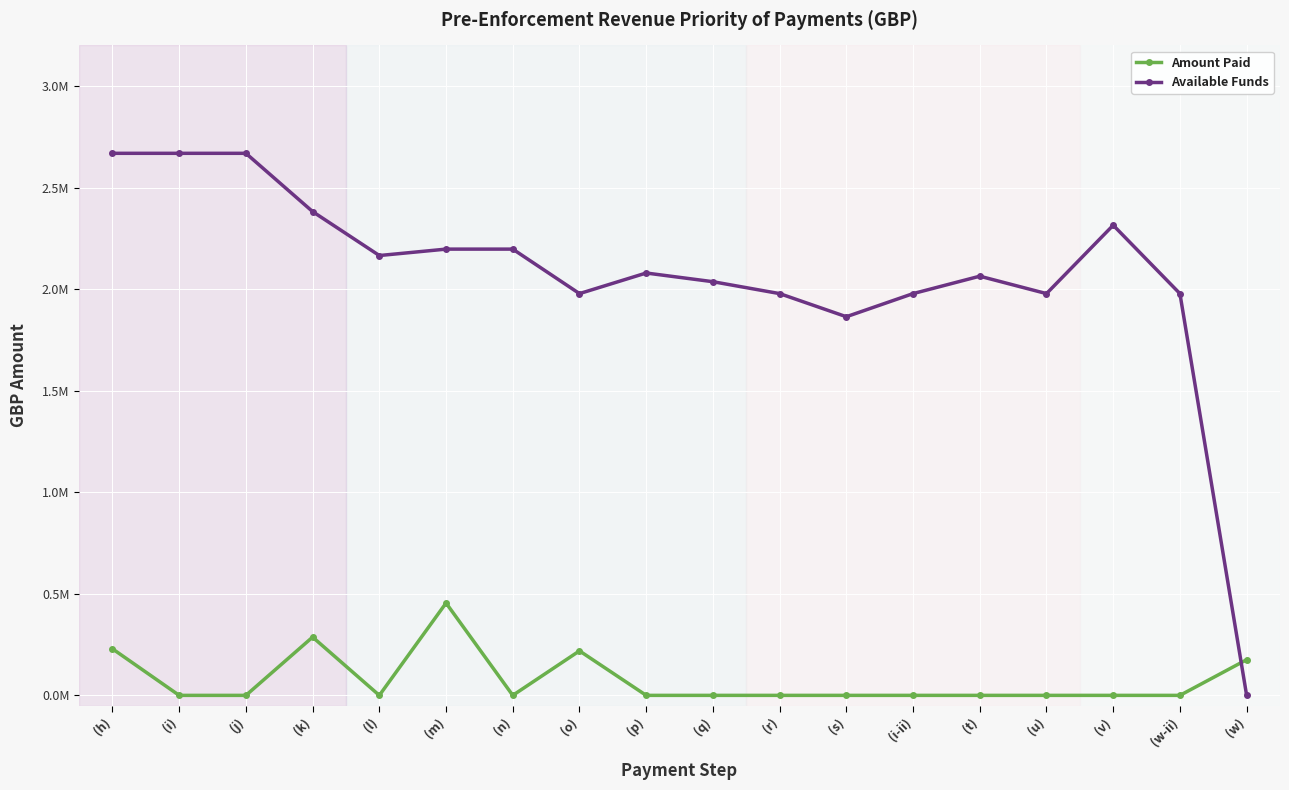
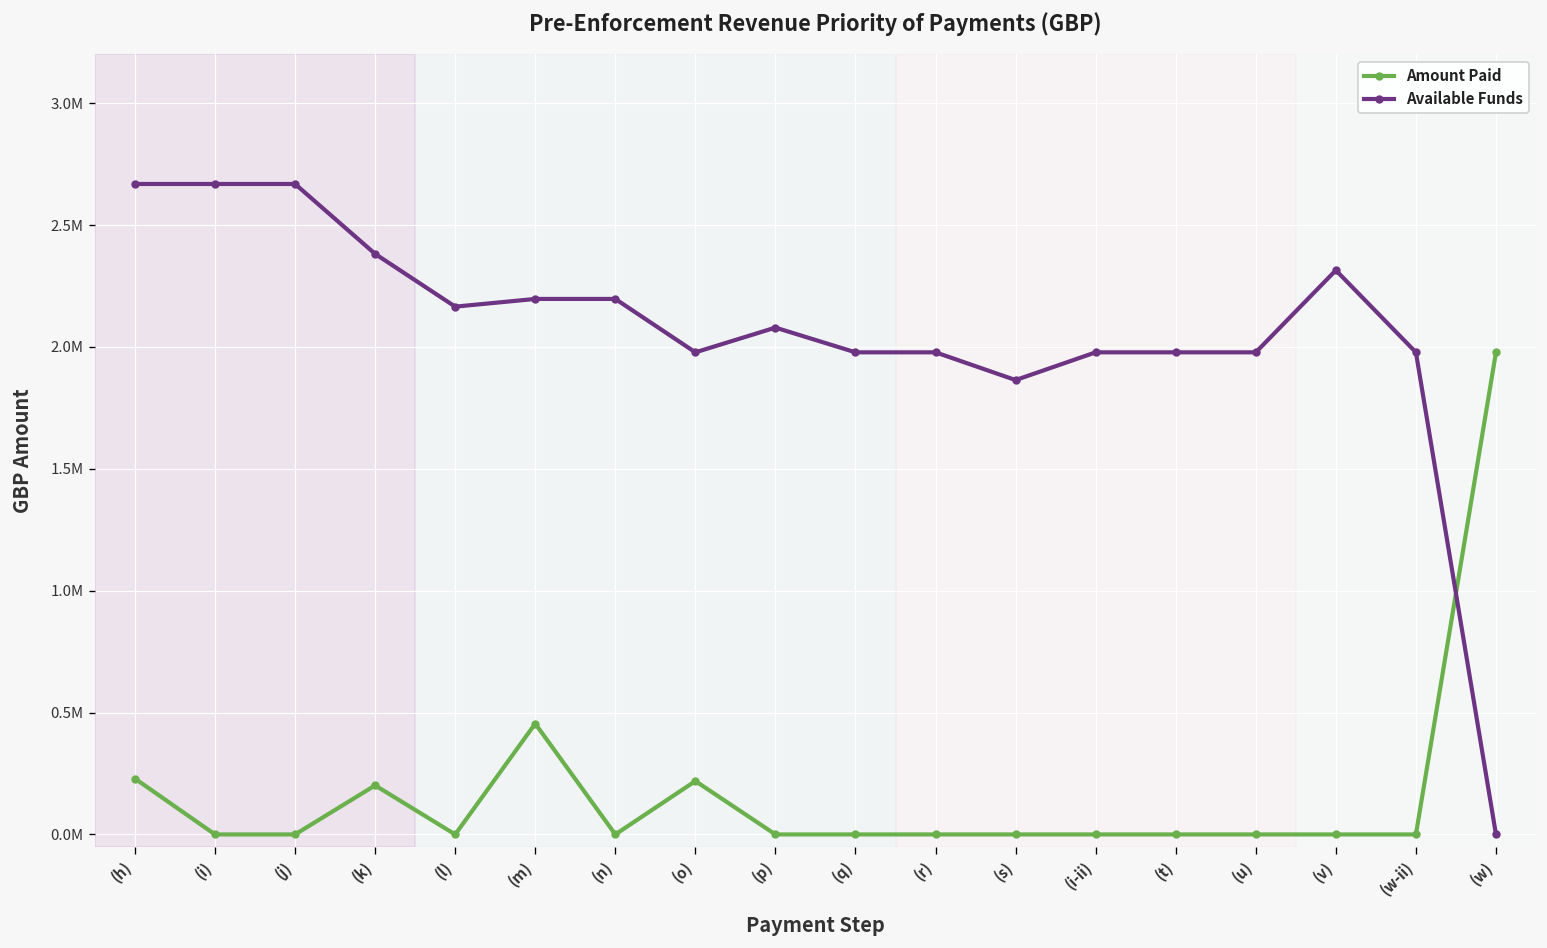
  {
    "Amount Paid": {
      "(h)": 230000,
      "(i)": 0,
      "(j)": 0,
-     "(k)": 290000,
+     "(k)": 200000,
      "(l)": 0,
      "(m)": 450000,
      "(n)": 0,
      "(o)": 220000,
      "(p)": 0,
      "(q)": 0,
      "(r)": 0,
      "(s)": 0,
      "(i-ii)": 0,
      "(t)": 0,
      "(u)": 0,
      "(v)": 0,
      "(w-ii)": 0,
-     "(w)": 180000
+     "(w)": 1980000
    },
    "Available Funds": {
      "(h)": 2670000,
      "(i)": 2670000,
      "(j)": 2670000,
      "(k)": 2380000,
      "(l)": 2170000,
      "(m)": 2200000,
      "(n)": 2200000,
      "(o)": 1980000,
      "(p)": 2080000,
-     "(q)": 2040000,
+     "(q)": 1980000,
      "(r)": 1980000,
      "(s)": 1860000,
      "(i-ii)": 1980000,
-     "(t)": 2060000,
+     "(t)": 1980000,
      "(u)": 1980000,
      "(v)": 2310000,
      "(w-ii)": 1980000,
      "(w)": 0
    }
  }
